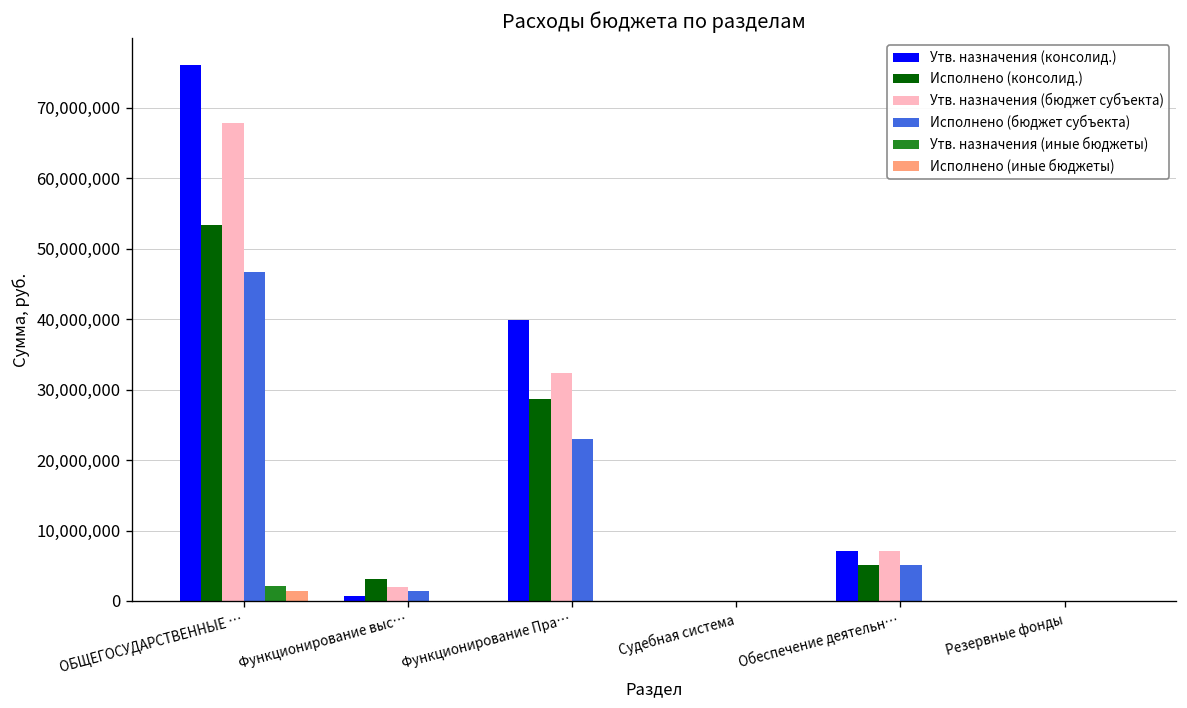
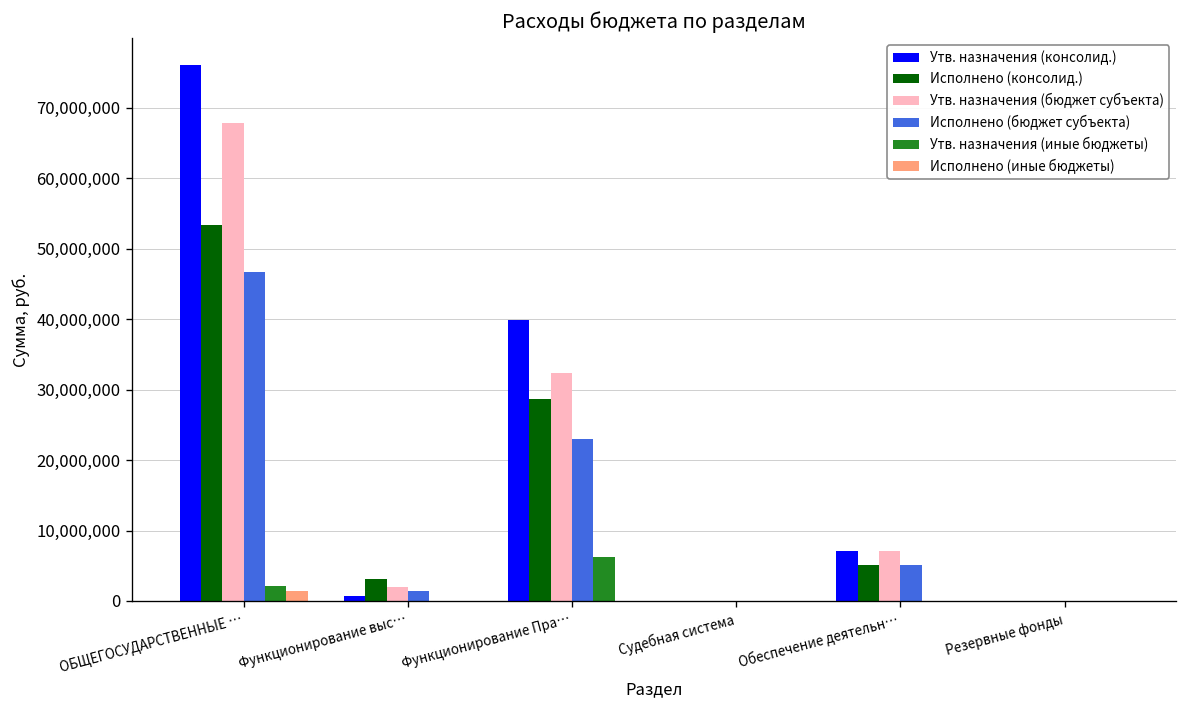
  {
    "Утв. назначения (консолид.)": {
      "ОБЩЕГОСУДАРСТВЕННЫЕ …": "76,000,000",
      "Функционирование выс…": "1,000,000",
      "Функционирование Пра…": "40,000,000",
      "Обеспечение деятельн…": "7,000,000",
      "Резервные фонды": "0"
    },
    "Исполнено (консолид.)": {
      "ОБЩЕГОСУДАРСТВЕННЫЕ …": "53,000,000",
      "Функционирование выс…": "3,000,000",
      "Функционирование Пра…": "29,000,000",
      "Судебная система": "0",
      "Обеспечение деятельн…": "5,000,000",
      "Резервные фонды": "0"
    },
    "Утв. назначения (бюджет субъекта)": {
      "ОБЩЕГОСУДАРСТВЕННЫЕ …": "68,000,000",
      "Функционирование выс…": "2,000,000",
      "Функционирование Пра…": "32,000,000",
      "Обеспечение деятельн…": "7,000,000",
      "Резервные фонды": "0"
    },
    "Исполнено (бюджет субъекта)": {
      "ОБЩЕГОСУДАРСТВЕННЫЕ …": "47,000,000",
      "Функционирование выс…": "1,000,000",
      "Функционирование Пра…": "23,000,000",
      "Судебная система": "0",
      "Обеспечение деятельн…": "5,000,000",
      "Резервные фонды": "0"
    },
    "Утв. назначения (иные бюджеты)": {
      "ОБЩЕГОСУДАРСТВЕННЫЕ …": "2,000,000",
      "Функционирование выс…": "0",
-     "Функционирование Пра…": "0",
+     "Функционирование Пра…": "6,000,000",
      "Судебная система": "0",
      "Резервные фонды": "0"
    },
    "Исполнено (иные бюджеты)": {
      "ОБЩЕГОСУДАРСТВЕННЫЕ …": "1,000,000",
      "Функционирование выс…": "0",
      "Функционирование Пра…": "0",
      "Судебная система": "0",
      "Обеспечение деятельн…": "0",
      "Резервные фонды": "0"
    }
  }
